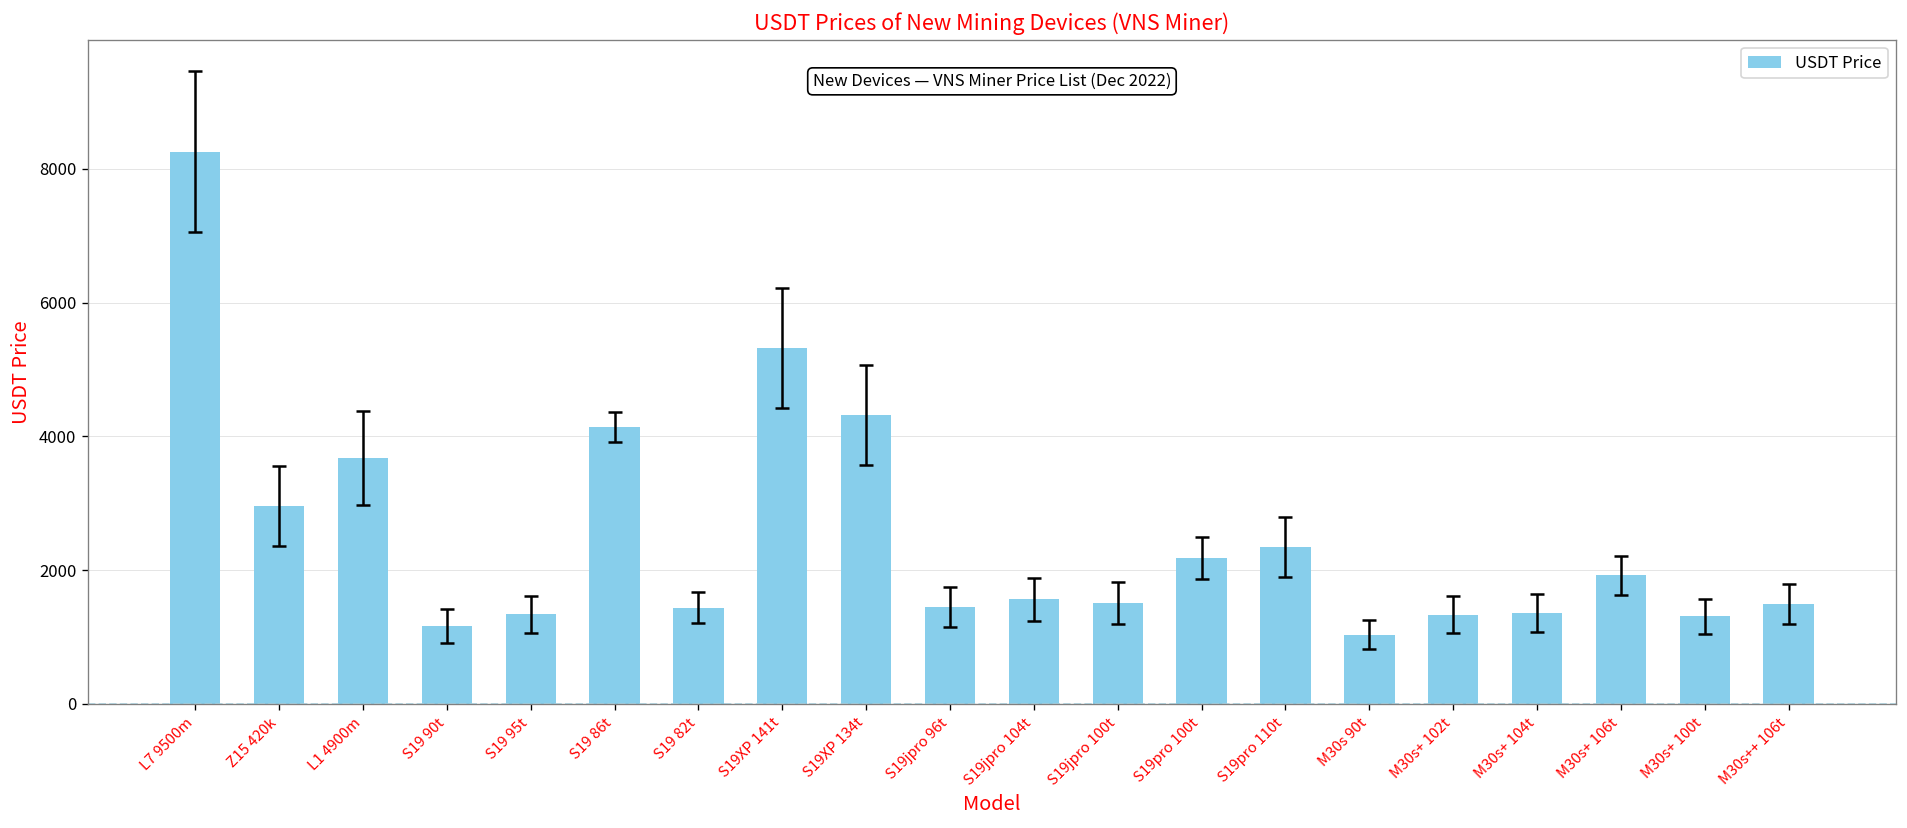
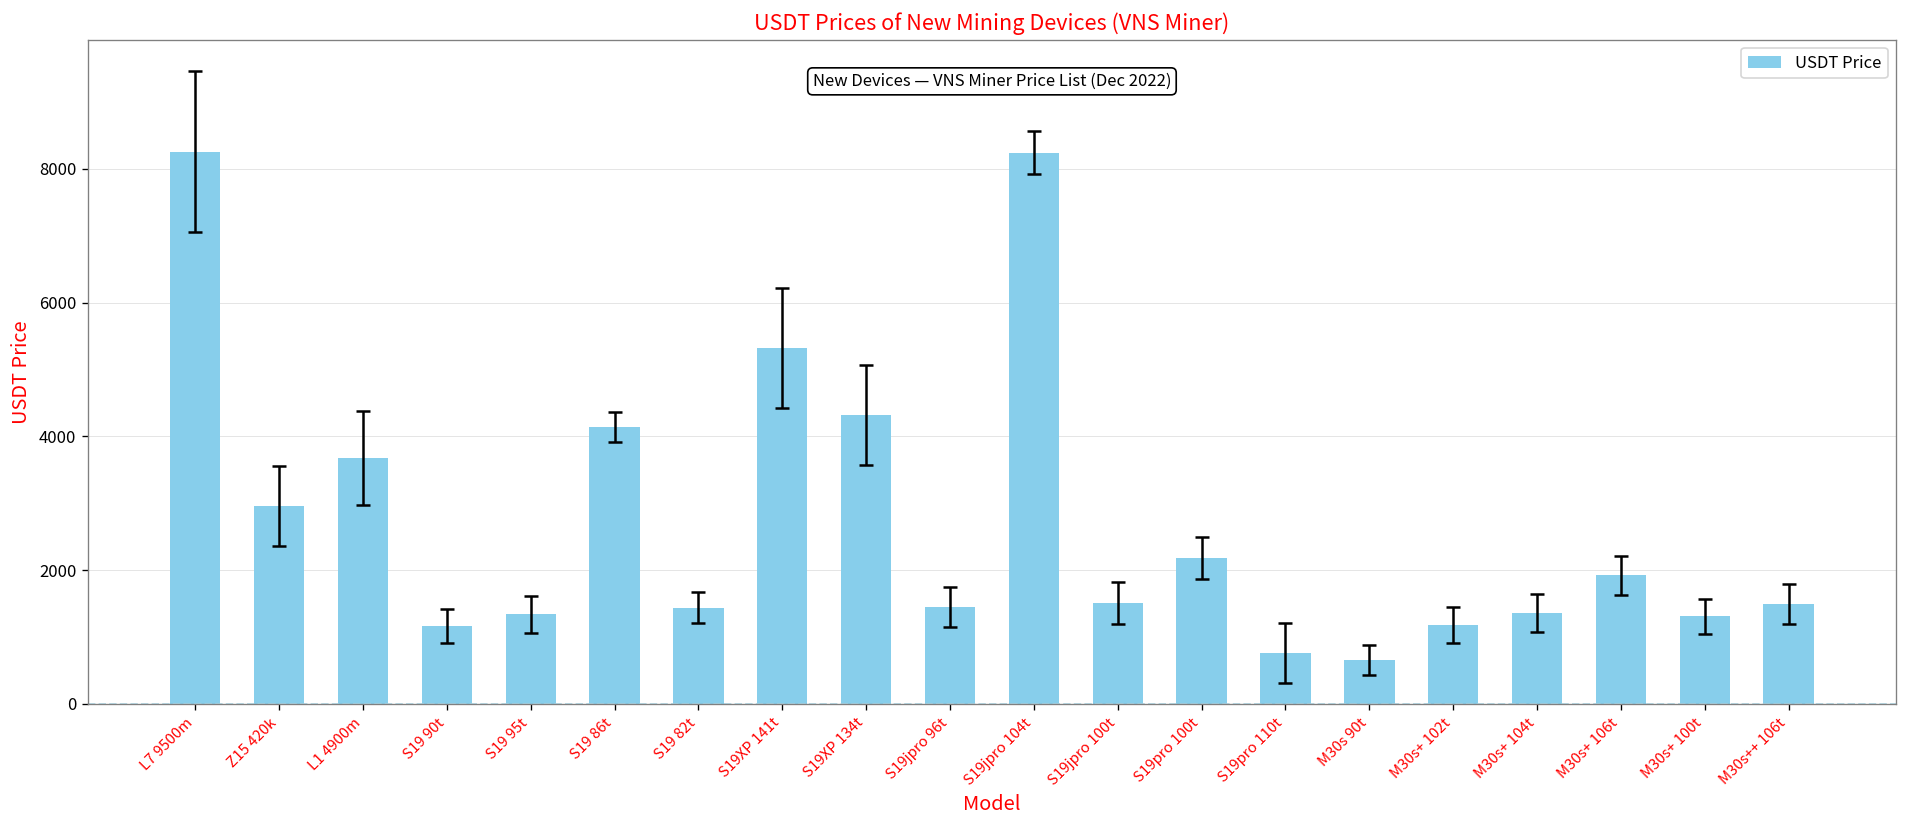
  {
    "USDT Price": {
      "L7 9500m": 8300,
      "Z15 420k": 3000,
      "L1 4900m": 3700,
      "S19 90t": 1200,
      "S19 95t": 1300,
      "S19 86t": 4100,
      "S19 82t": 1400,
      "S19XP 141t": 5300,
      "S19XP 134t": 4300,
      "S19jpro 96t": 1400,
-     "S19jpro 104t": 1600,
+     "S19jpro 104t": 8200,
      "S19jpro 100t": 1500,
      "S19pro 100t": 2200,
-     "S19pro 110t": 2300,
-     "M30s 90t": 1000,
-     "M30s+ 102t": 1300,
+     "S19pro 110t": 800,
+     "M30s 90t": 700,
+     "M30s+ 102t": 1200,
      "M30s+ 104t": 1400,
      "M30s+ 106t": 1900,
      "M30s+ 100t": 1300,
      "M30s++ 106t": 1500
    }
  }
